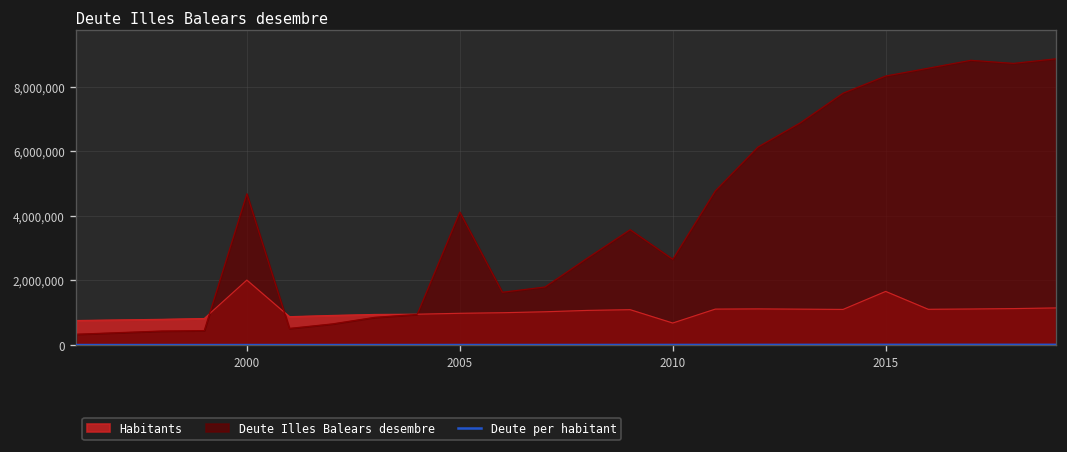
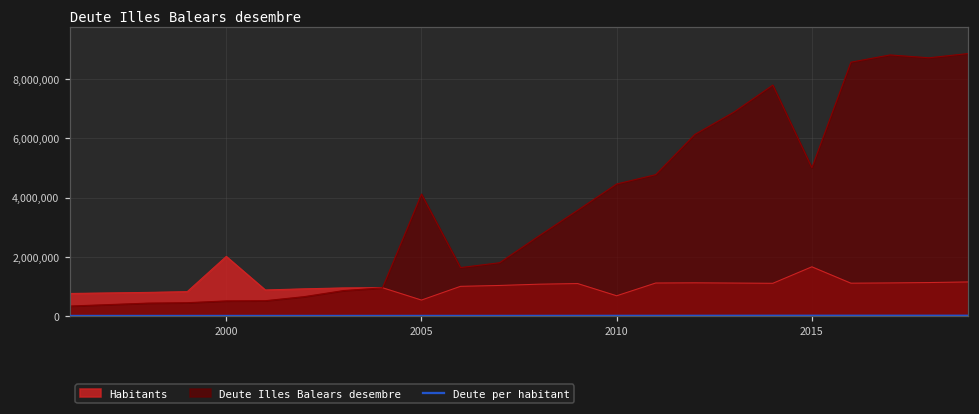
  {
    "Habitants": {
      "2000": "2,000,000",
-     "2005": "1,000,000",
+     "2005": "500,000",
      "2010": "700,000",
      "2015": "1,700,000"
    },
    "Deute Illes Balears desembre": {
-     "2000": "4,700,000",
+     "2000": "500,000",
      "2005": "4,100,000",
-     "2010": "2,700,000",
-     "2015": "8,300,000"
+     "2010": "4,500,000",
+     "2015": "5,000,000"
    },
    "Deute per habitant": {
      "2000": "0",
      "2005": "0",
      "2010": "0",
      "2015": "0"
    }
  }
